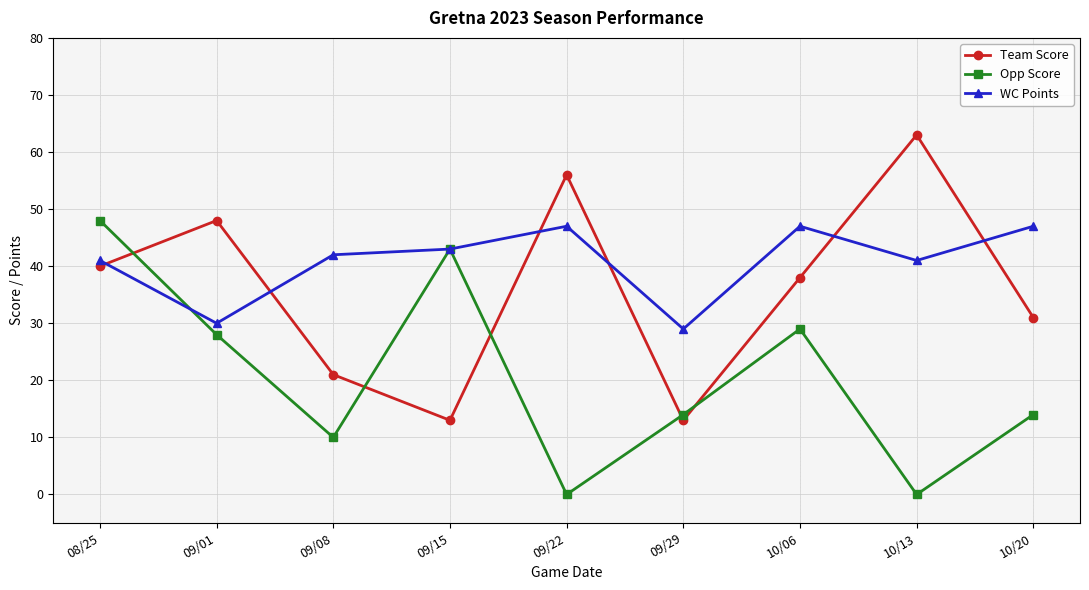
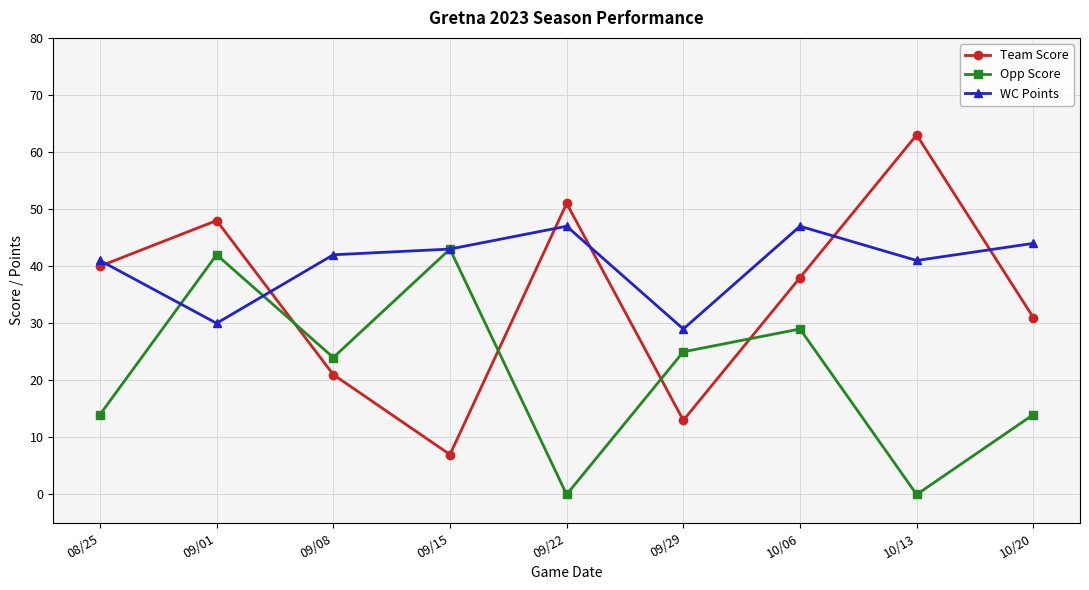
  {
    "Team Score": {
      "08/25": 40,
      "09/01": 48,
      "09/08": 21,
-     "09/15": 13,
-     "09/22": 56,
+     "09/15": 7,
+     "09/22": 51,
      "09/29": 13,
      "10/06": 38,
      "10/13": 63,
      "10/20": 31
    },
    "Opp Score": {
-     "08/25": 48,
-     "09/01": 28,
-     "09/08": 10,
+     "08/25": 14,
+     "09/01": 42,
+     "09/08": 24,
      "09/22": 0,
-     "09/29": 14,
+     "09/29": 25,
      "10/06": 29,
      "10/13": 0,
      "10/20": 14
    },
    "WC Points": {
      "08/25": 41,
      "09/01": 30,
      "09/08": 42,
      "09/22": 47,
      "09/29": 29,
      "10/06": 47,
      "10/13": 41,
-     "10/20": 47
+     "10/20": 44
    }
  }
